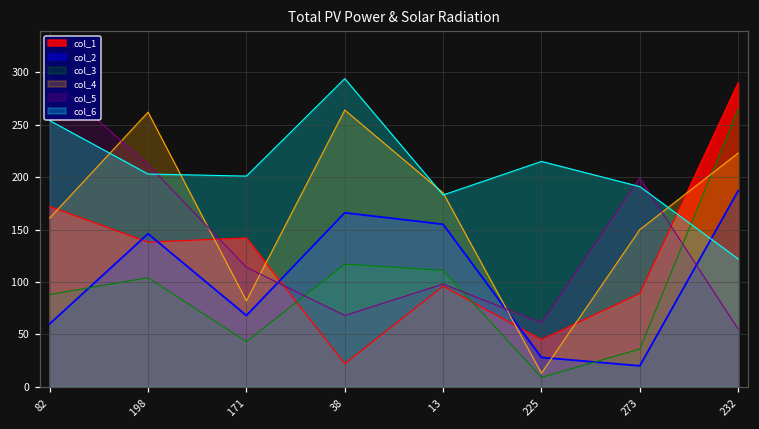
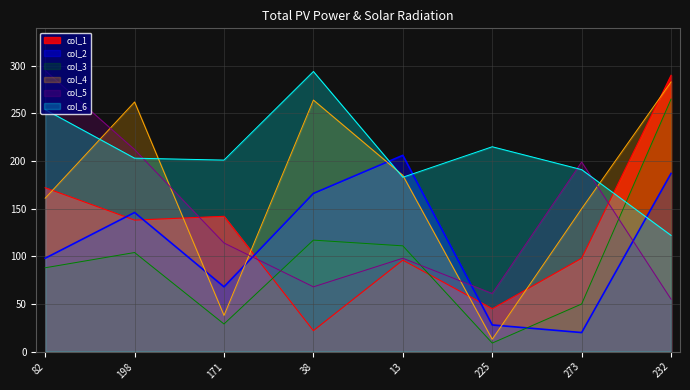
  {
    "col_1": {
      "82": 170,
      "198": 140,
      "171": 140,
      "38": 20,
      "225": 50,
-     "273": 90,
+     "273": 100,
      "232": 290
    },
    "col_2": {
-     "82": 60,
+     "82": 100,
      "198": 150,
      "171": 70,
      "38": 170,
-     "13": 160,
+     "13": 210,
      "225": 30,
      "273": 20,
      "232": 190
    },
    "col_3": {
      "82": 90,
      "198": 100,
-     "171": 40,
+     "171": 30,
      "38": 120,
      "13": 110,
      "225": 10,
-     "273": 40,
+     "273": 50,
      "232": 270
    },
    "col_4": {
      "82": 160,
      "198": 260,
-     "171": 80,
+     "171": 40,
      "38": 260,
      "225": 10,
      "273": 150,
-     "232": 220
+     "232": 280
    },
    "col_5": {
      "198": 210,
      "171": 110,
      "38": 70,
      "225": 60,
      "273": 200,
      "232": 60
    },
    "col_6": {
      "198": 200,
      "171": 200,
      "38": 290,
      "225": 220,
      "273": 190,
      "232": 120
    }
  }
